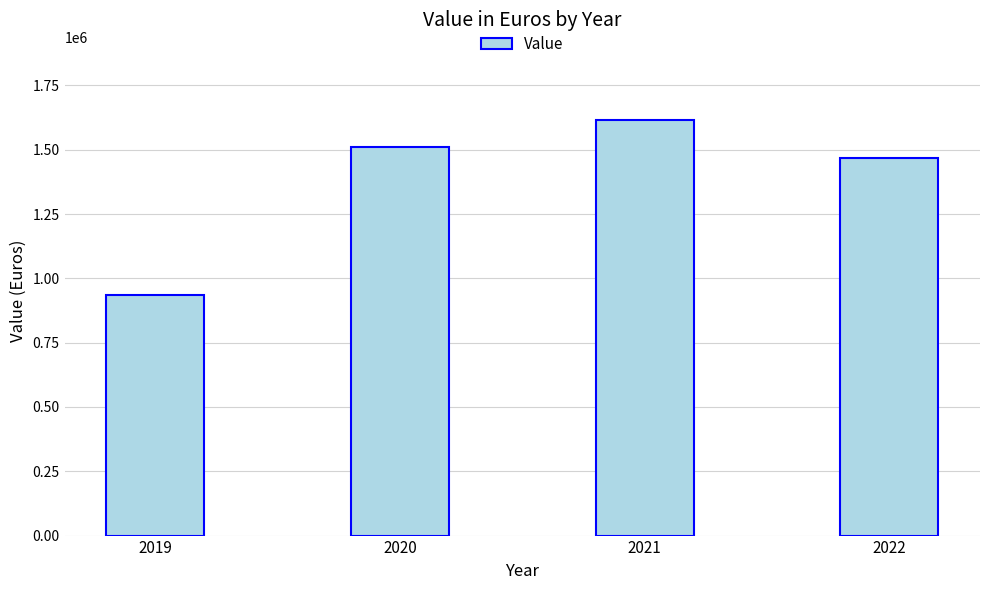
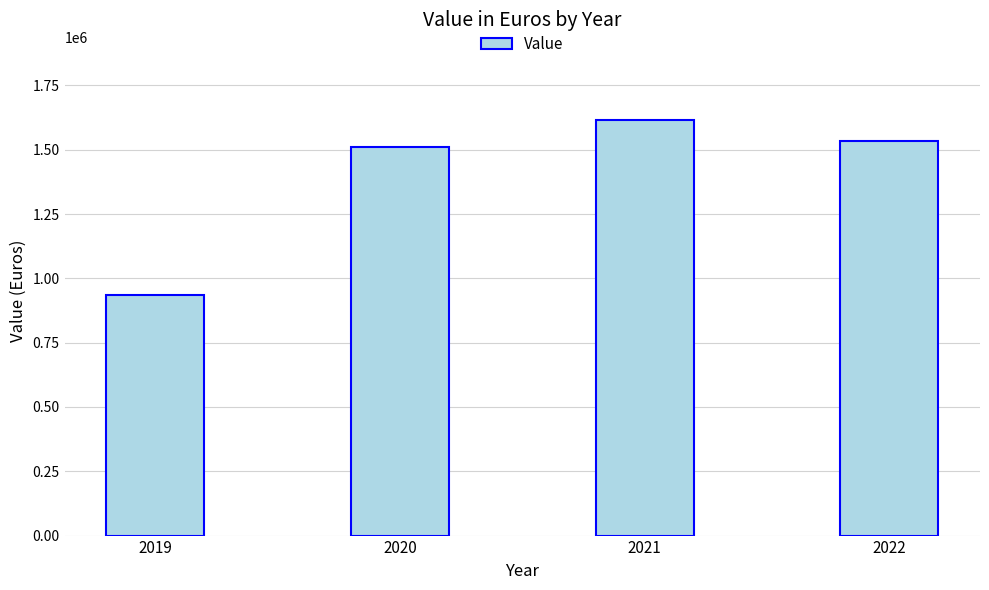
  {
    "2019": 940000,
    "2020": 1510000,
    "2021": 1620000,
-   "2022": 1470000
+   "2022": 1530000
  }
